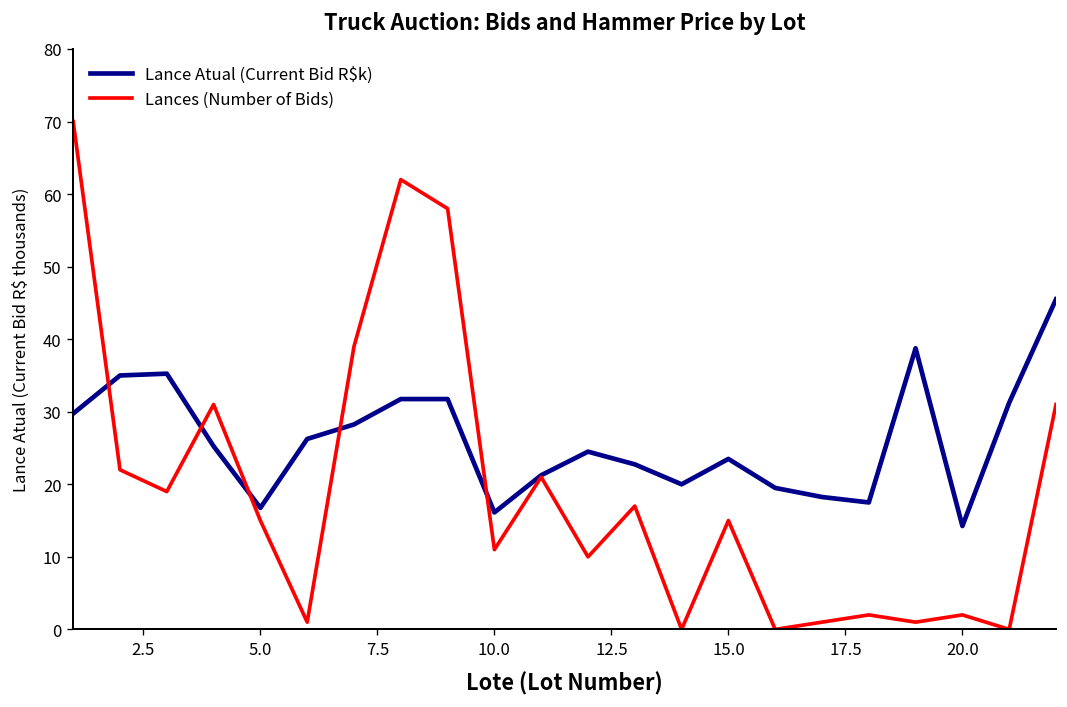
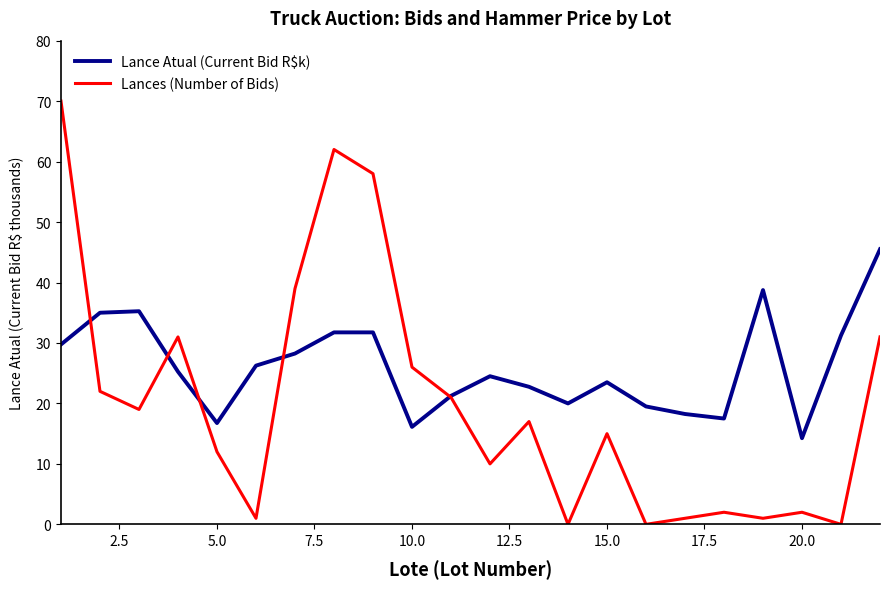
  {
    "Lance Atual (Current Bid R$k)": {
      "5.0": 17,
      "10.0": 16,
      "15.0": 24,
      "20.0": 14
    },
    "Lances (Number of Bids)": {
-     "5.0": 15,
-     "10.0": 11,
+     "5.0": 12,
+     "10.0": 26,
      "15.0": 15,
      "20.0": 2
    }
  }
